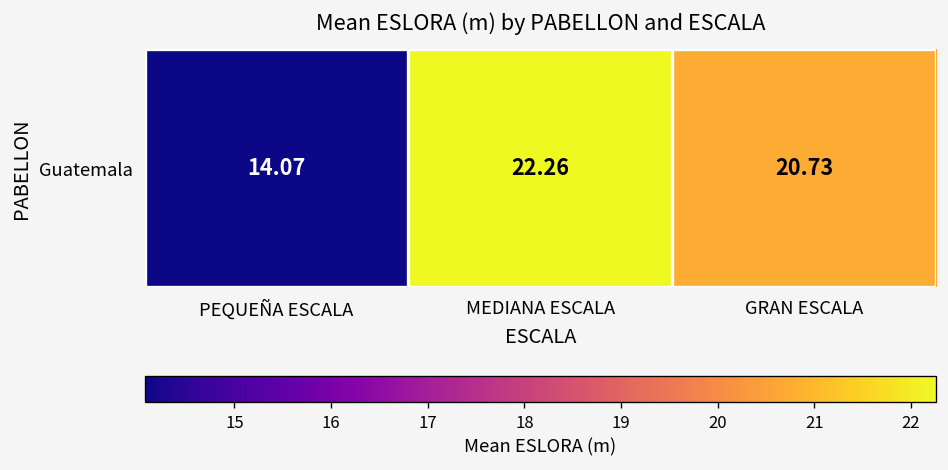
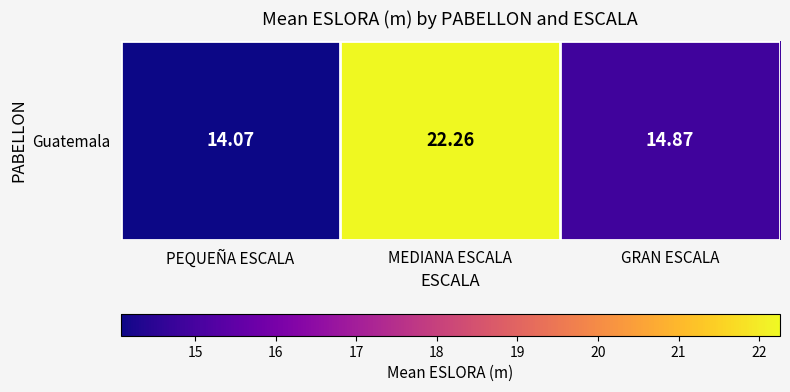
  {
    "Guatemala": {
      "PEQUEÑA ESCALA": 14.07,
      "MEDIANA ESCALA": 22.26,
-     "GRAN ESCALA": 20.73
+     "GRAN ESCALA": 14.87
    }
  }
